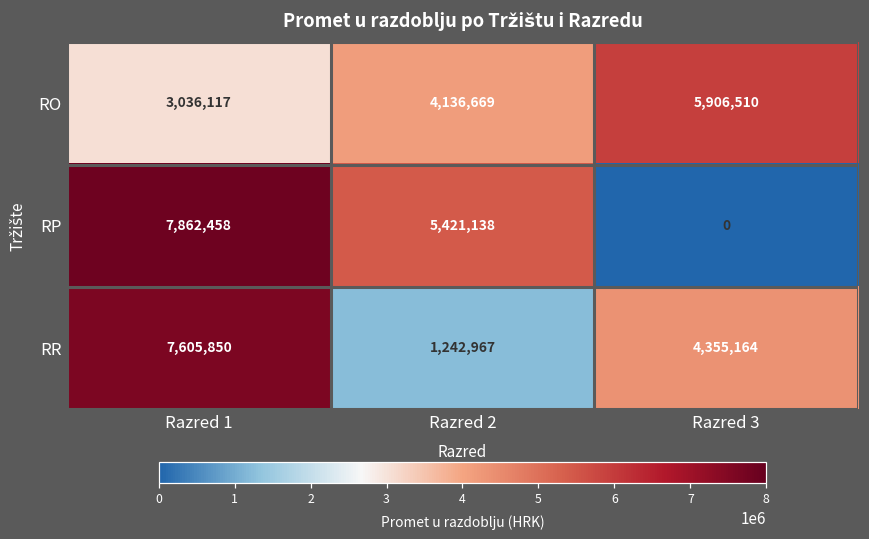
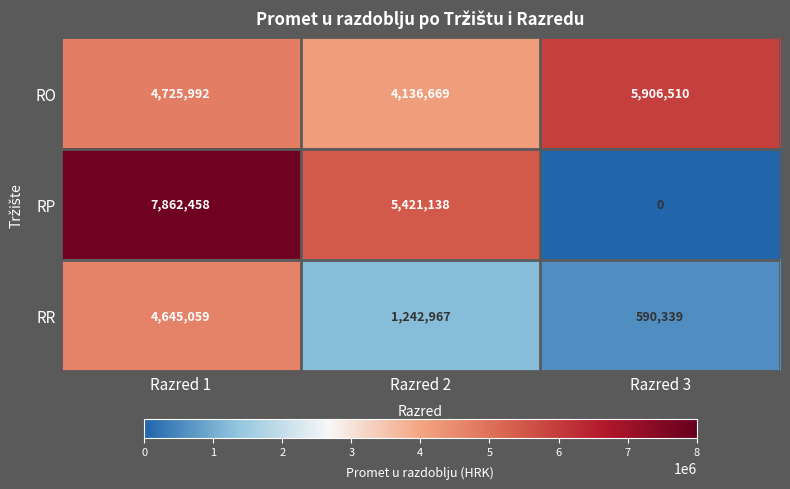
  {
    "RO": {
-     "Razred 1": "3,036,117",
+     "Razred 1": "4,725,992",
      "Razred 2": "4,136,669",
      "Razred 3": "5,906,510"
    },
    "RP": {
      "Razred 1": "7,862,458",
      "Razred 2": "5,421,138",
      "Razred 3": "0"
    },
    "RR": {
-     "Razred 1": "7,605,850",
+     "Razred 1": "4,645,059",
      "Razred 2": "1,242,967",
-     "Razred 3": "4,355,164"
+     "Razred 3": "590,339"
    }
  }
